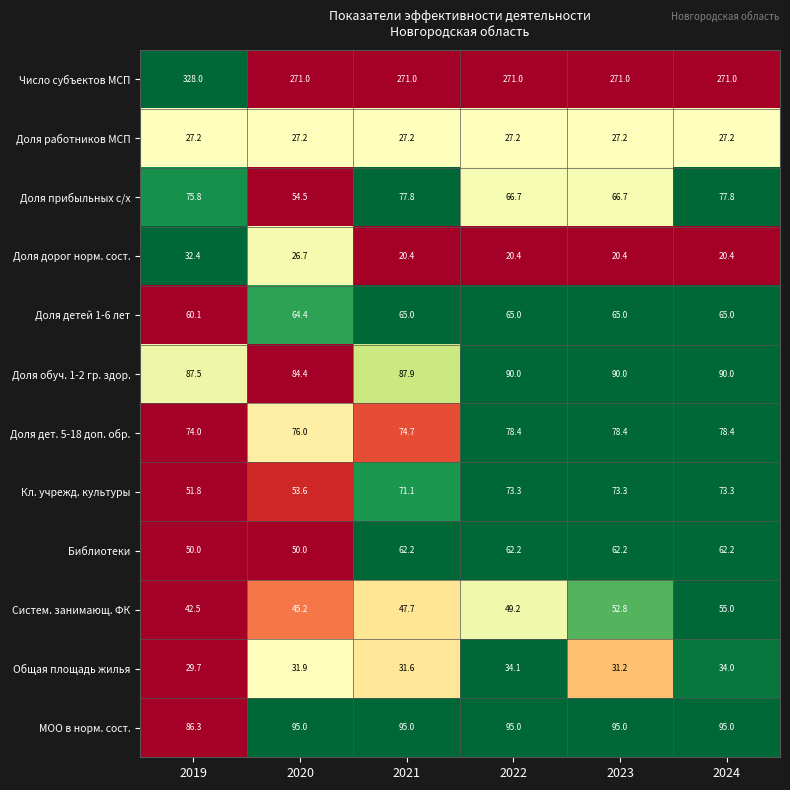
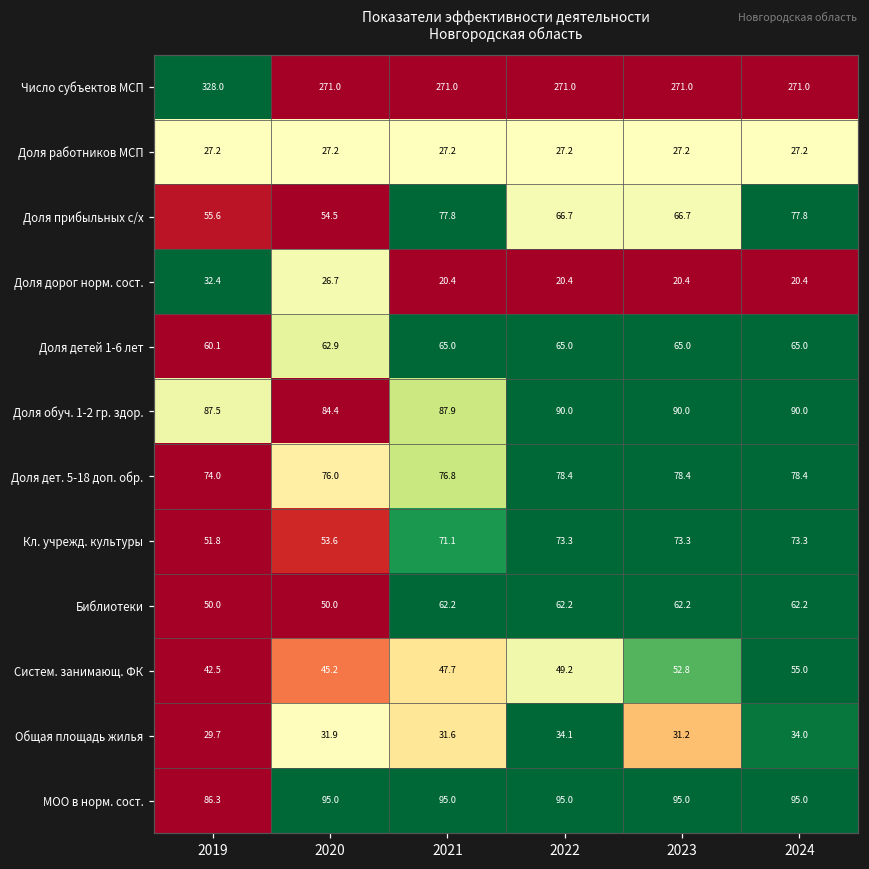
  {
    "Число субъектов МСП": {
      "2019": 328.0,
      "2020": 271.0,
      "2021": 271.0,
      "2022": 271.0,
      "2023": 271.0,
      "2024": 271.0
    },
    "Доля работников МСП": {
      "2019": 27.2,
      "2020": 27.2,
      "2021": 27.2,
      "2022": 27.2,
      "2023": 27.2,
      "2024": 27.2
    },
    "Доля прибыльных с/х": {
-     "2019": 75.8,
+     "2019": 55.6,
      "2020": 54.5,
      "2021": 77.8,
      "2022": 66.7,
      "2023": 66.7,
      "2024": 77.8
    },
    "Доля дорог норм. сост.": {
      "2019": 32.4,
      "2020": 26.7,
      "2021": 20.4,
      "2022": 20.4,
      "2023": 20.4,
      "2024": 20.4
    },
    "Доля детей 1-6 лет": {
      "2019": 60.1,
-     "2020": 64.4,
+     "2020": 62.9,
      "2021": 65.0,
      "2022": 65.0,
      "2023": 65.0,
      "2024": 65.0
    },
    "Доля обуч. 1-2 гр. здор.": {
      "2019": 87.5,
      "2020": 84.4,
      "2021": 87.9,
      "2022": 90.0,
      "2023": 90.0,
      "2024": 90.0
    },
    "Доля дет. 5-18 доп. обр.": {
      "2019": 74.0,
      "2020": 76.0,
-     "2021": 74.7,
+     "2021": 76.8,
      "2022": 78.4,
      "2023": 78.4,
      "2024": 78.4
    },
    "Кл. учрежд. культуры": {
      "2019": 51.8,
      "2020": 53.6,
      "2021": 71.1,
      "2022": 73.3,
      "2023": 73.3,
      "2024": 73.3
    },
    "Библиотеки": {
      "2019": 50.0,
      "2020": 50.0,
      "2021": 62.2,
      "2022": 62.2,
      "2023": 62.2,
      "2024": 62.2
    },
    "Систем. занимающ. ФК": {
      "2019": 42.5,
      "2020": 45.2,
      "2021": 47.7,
      "2022": 49.2,
      "2023": 52.8,
      "2024": 55.0
    },
    "Общая площадь жилья": {
      "2019": 29.7,
      "2020": 31.9,
      "2021": 31.6,
      "2022": 34.1,
      "2023": 31.2,
      "2024": 34.0
    },
    "МОО в норм. сост.": {
      "2019": 86.3,
      "2020": 95.0,
      "2021": 95.0,
      "2022": 95.0,
      "2023": 95.0,
      "2024": 95.0
    }
  }
